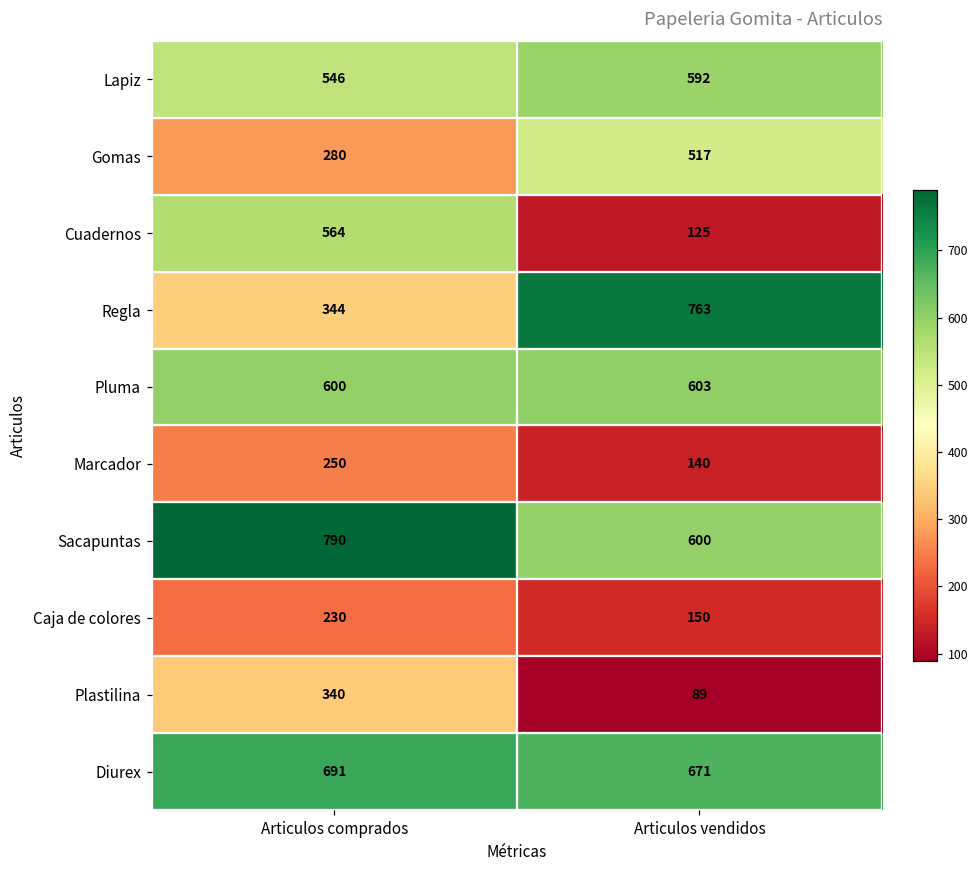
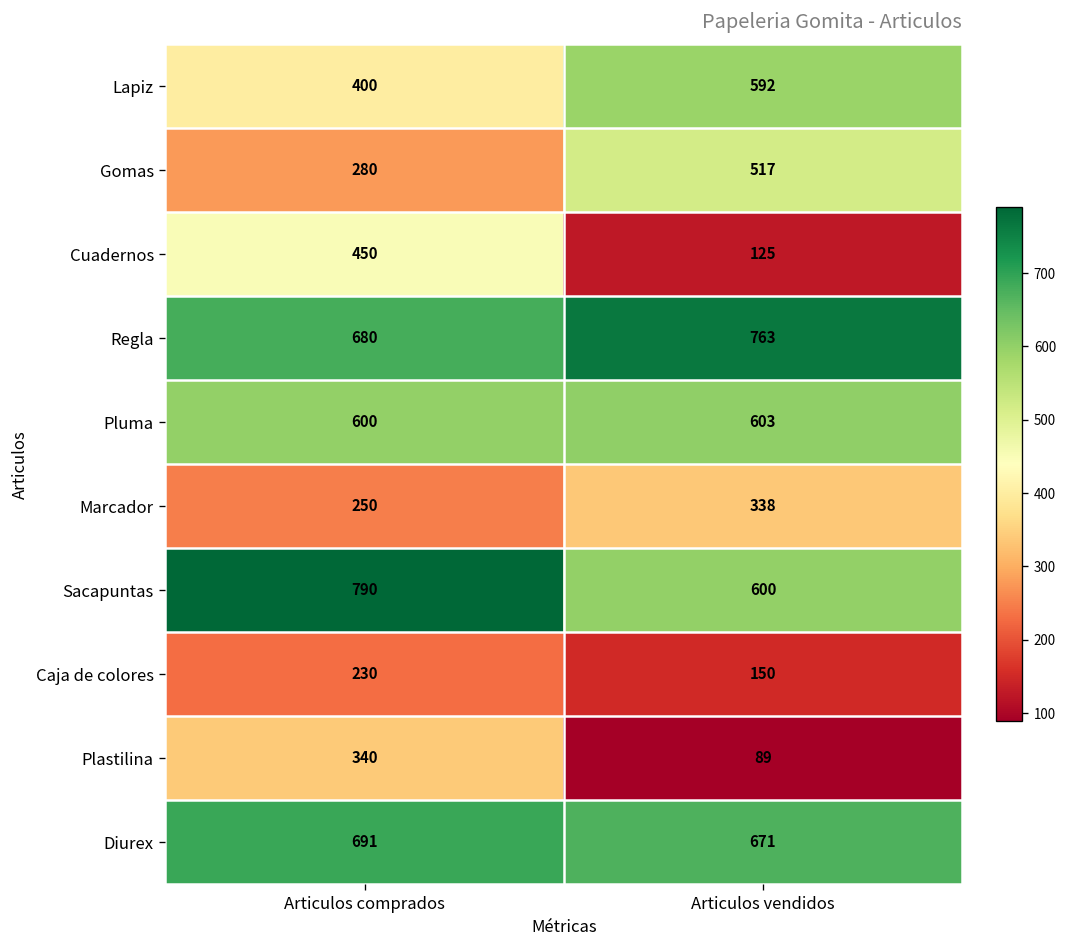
  {
    "Lapiz": {
-     "Articulos comprados": 546,
+     "Articulos comprados": 400,
      "Articulos vendidos": 592
    },
    "Gomas": {
      "Articulos comprados": 280,
      "Articulos vendidos": 517
    },
    "Cuadernos": {
-     "Articulos comprados": 564,
+     "Articulos comprados": 450,
      "Articulos vendidos": 125
    },
    "Regla": {
-     "Articulos comprados": 344,
+     "Articulos comprados": 680,
      "Articulos vendidos": 763
    },
    "Pluma": {
      "Articulos comprados": 600,
      "Articulos vendidos": 603
    },
    "Marcador": {
      "Articulos comprados": 250,
-     "Articulos vendidos": 140
+     "Articulos vendidos": 338
    },
    "Sacapuntas": {
      "Articulos comprados": 790,
      "Articulos vendidos": 600
    },
    "Caja de colores": {
      "Articulos comprados": 230,
      "Articulos vendidos": 150
    },
    "Plastilina": {
      "Articulos comprados": 340,
      "Articulos vendidos": 89
    },
    "Diurex": {
      "Articulos comprados": 691,
      "Articulos vendidos": 671
    }
  }
